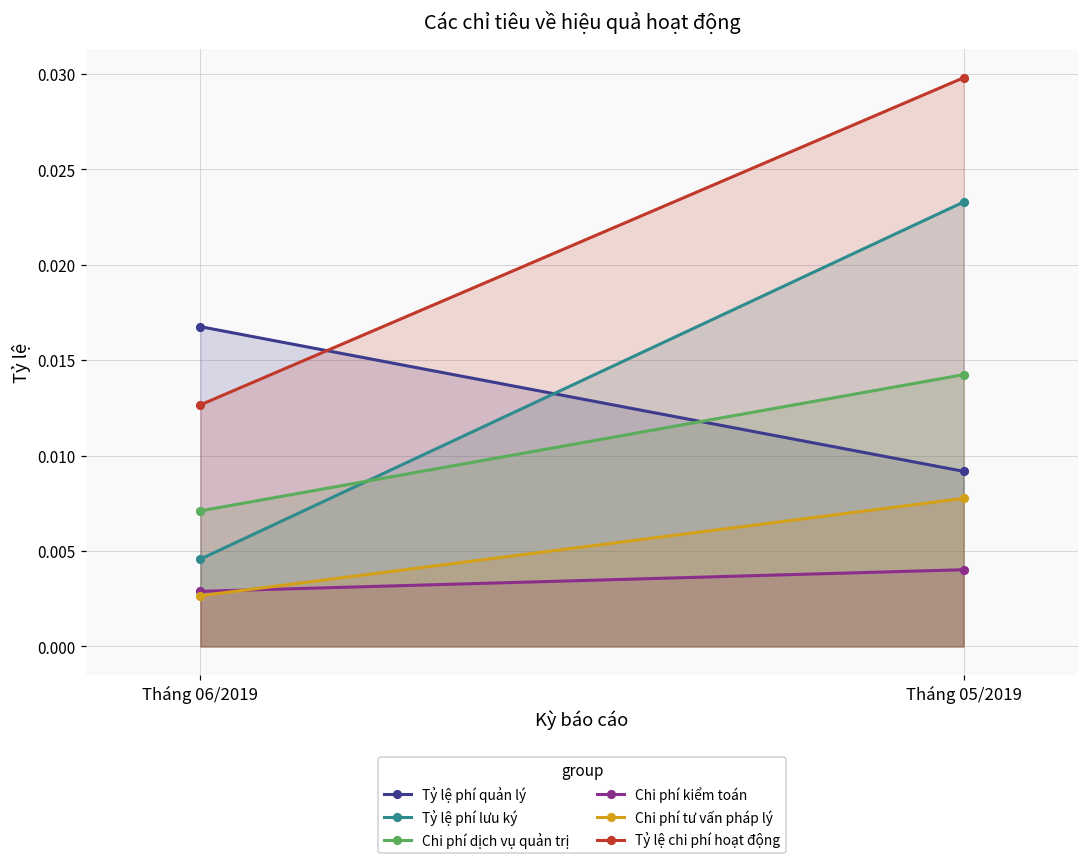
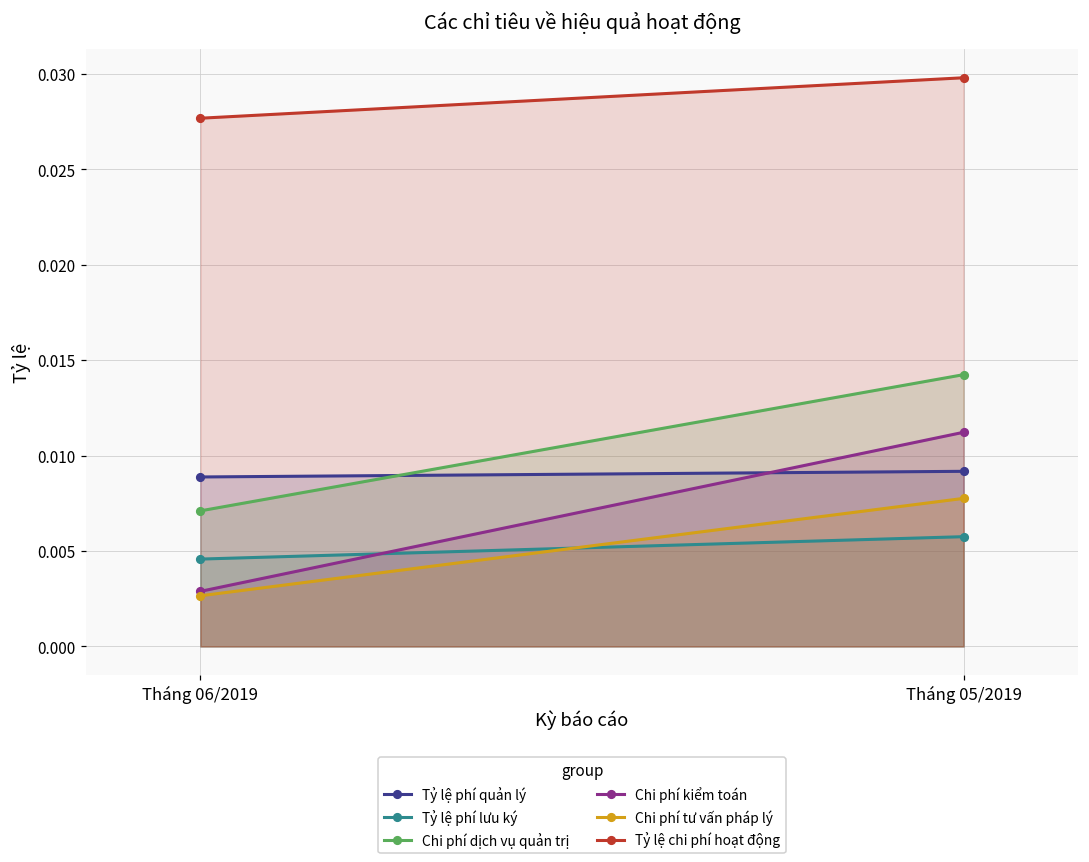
  {
    "Tỷ lệ phí quản lý": {
-     "Tháng 06/2019": 0.0168,
+     "Tháng 06/2019": 0.0089,
      "Tháng 05/2019": 0.0092
    },
    "Tỷ lệ phí lưu ký": {
      "Tháng 06/2019": 0.0046,
-     "Tháng 05/2019": 0.0233
+     "Tháng 05/2019": 0.0058
    },
    "Chi phí dịch vụ quản trị": {
      "Tháng 06/2019": 0.0071,
      "Tháng 05/2019": 0.0142
    },
    "Chi phí kiểm toán": {
      "Tháng 06/2019": 0.0029,
-     "Tháng 05/2019": 0.0040
+     "Tháng 05/2019": 0.0112
    },
    "Chi phí tư vấn pháp lý": {
      "Tháng 06/2019": 0.0027,
      "Tháng 05/2019": 0.0078
    },
    "Tỷ lệ chi phí hoạt động": {
-     "Tháng 06/2019": 0.0127,
+     "Tháng 06/2019": 0.0277,
      "Tháng 05/2019": 0.0298
    }
  }
